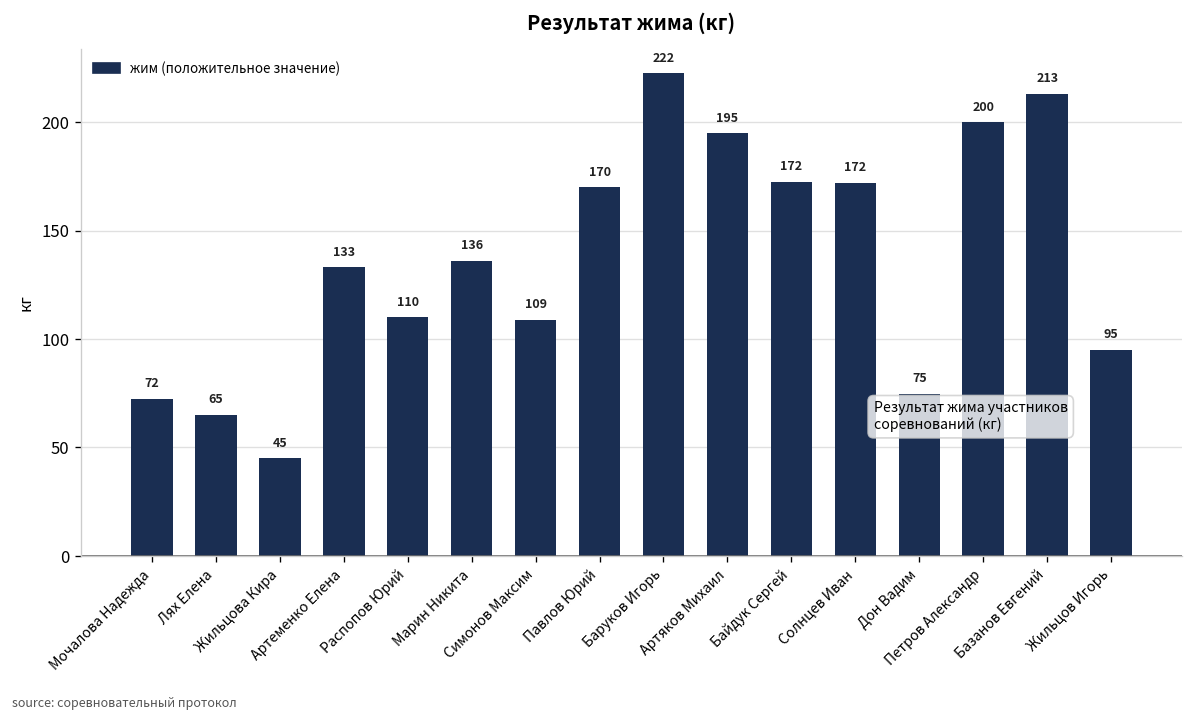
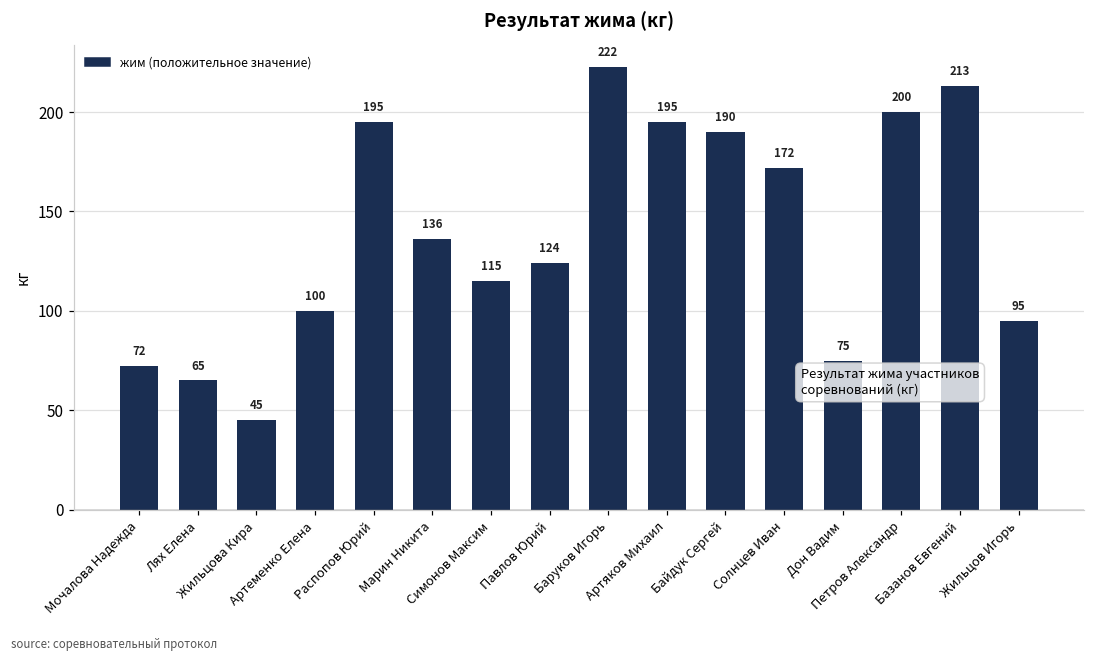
  {
    "Мочалова Надежда": 72,
    "Лях Елена": 65,
    "Жильцова Кира": 45,
-   "Артеменко Елена": 133,
-   "Распопов Юрий": 110,
+   "Артеменко Елена": 100,
+   "Распопов Юрий": 195,
    "Марин Никита": 136,
-   "Симонов Максим": 109,
-   "Павлов Юрий": 170,
+   "Симонов Максим": 115,
+   "Павлов Юрий": 124,
    "Баруков Игорь": 222,
    "Артяков Михаил": 195,
-   "Байдук Сергей": 172,
+   "Байдук Сергей": 190,
    "Солнцев Иван": 172,
    "Петров Александр": 200,
    "Базанов Евгений": 213,
    "Жильцов Игорь": 95
  }
